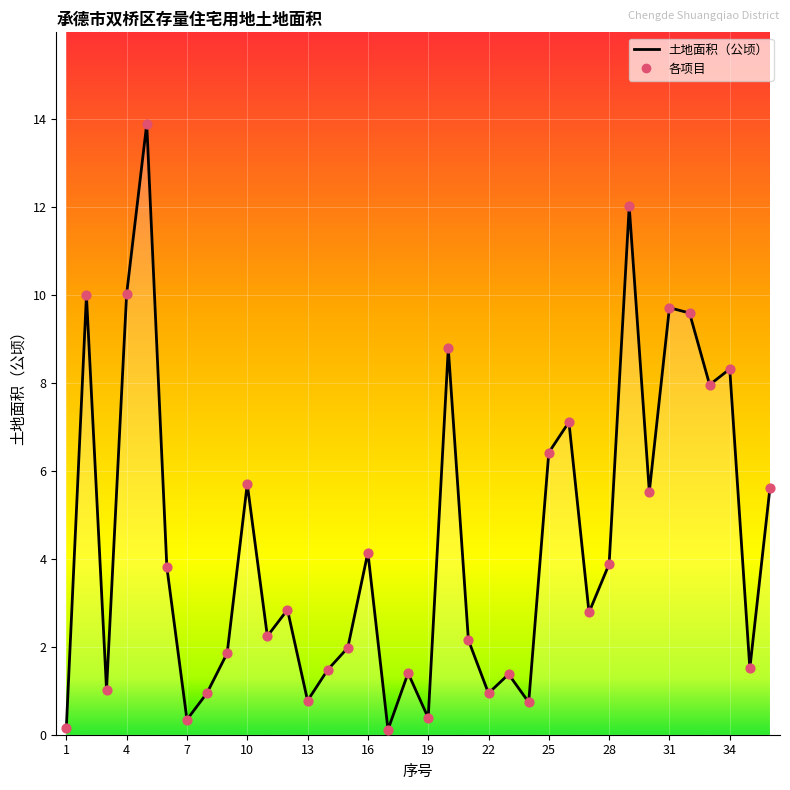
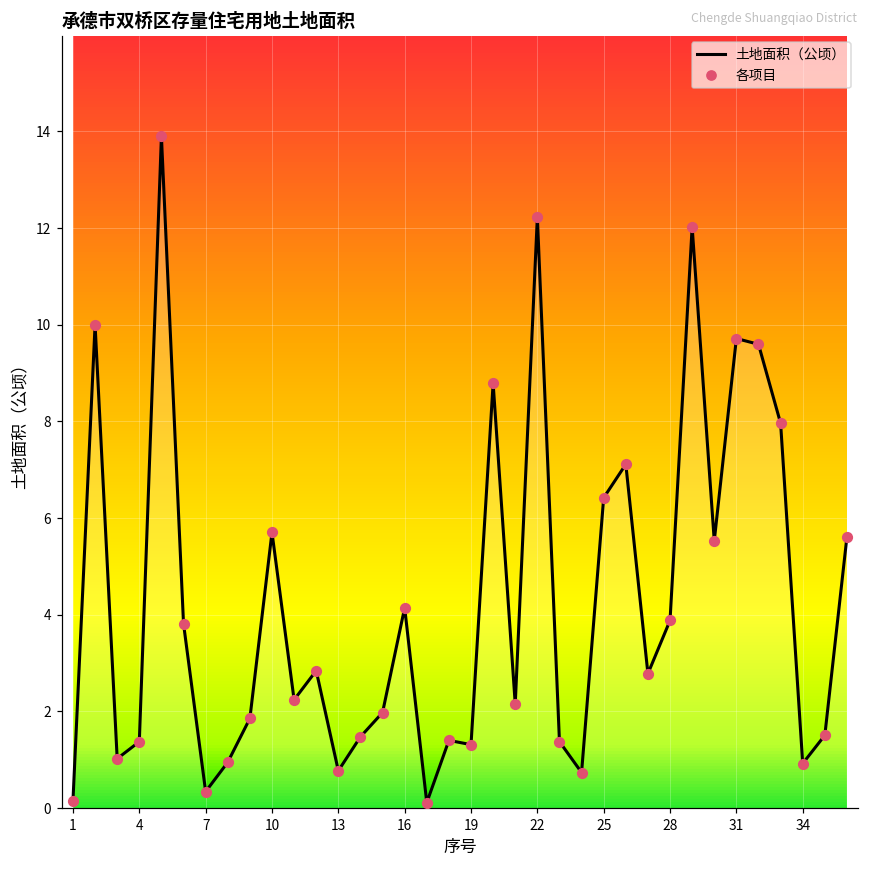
  {
    "1": 0.2,
-   "4": 10.0,
+   "4": 1.4,
    "7": 0.3,
    "10": 5.7,
    "13": 0.8,
    "16": 4.1,
-   "19": 0.4,
-   "22": 0.9,
+   "19": 1.3,
+   "22": 12.2,
    "25": 6.4,
    "28": 3.9,
    "31": 9.7,
-   "34": 8.3
+   "34": 0.9
  }
